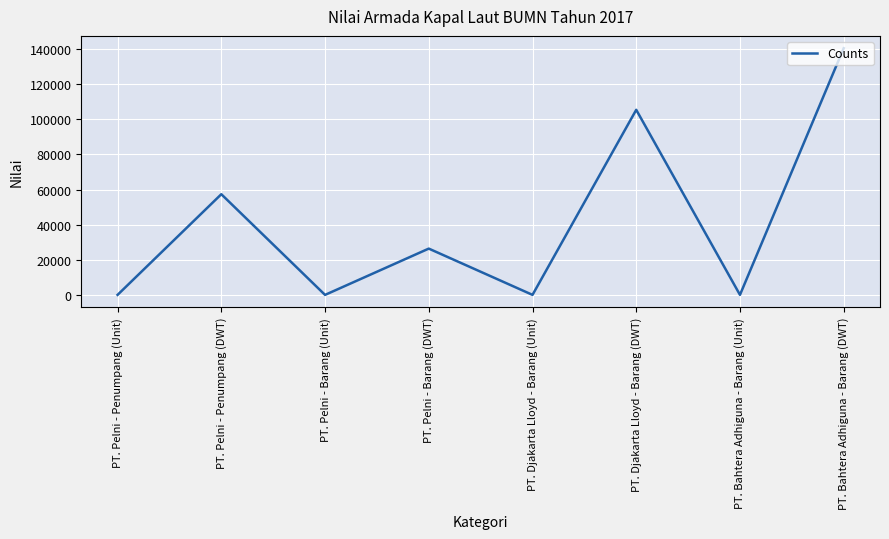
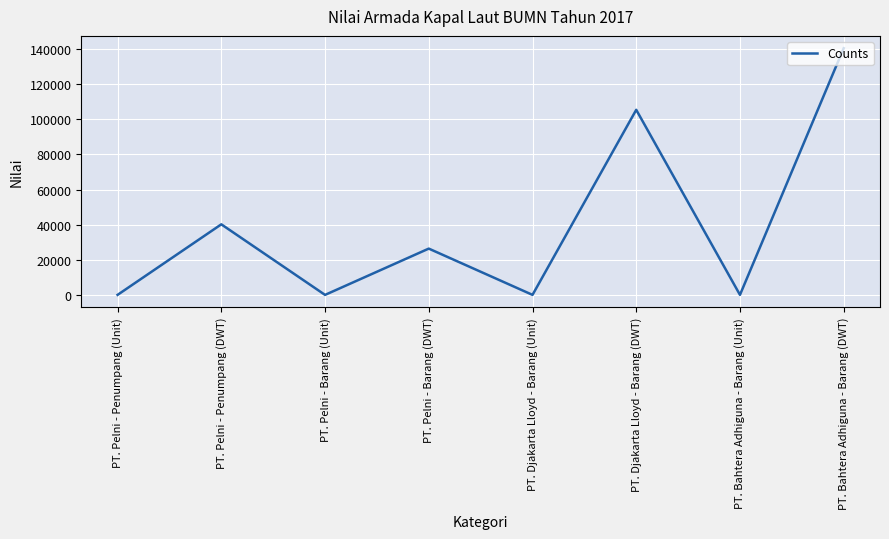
  {
    "PT. Pelni - Penumpang (Unit)": 0,
-   "PT. Pelni - Penumpang (DWT)": 57000,
+   "PT. Pelni - Penumpang (DWT)": 40000,
    "PT. Pelni - Barang (Unit)": 0,
    "PT. Pelni - Barang (DWT)": 26000,
    "PT. Djakarta Lloyd - Barang (Unit)": 0,
    "PT. Djakarta Lloyd - Barang (DWT)": 105000,
    "PT. Bahtera Adhiguna - Barang (Unit)": 0
  }
